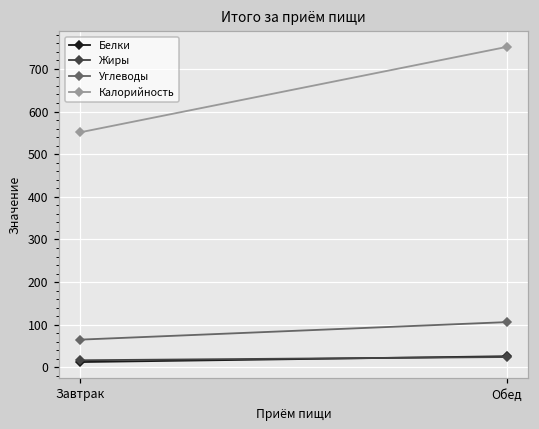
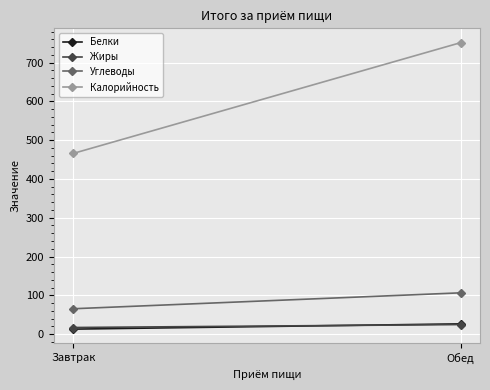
  {
    "Калорийность": {
-     "Завтрак": 550,
+     "Завтрак": 470,
      "Обед": 750
    }
  }
